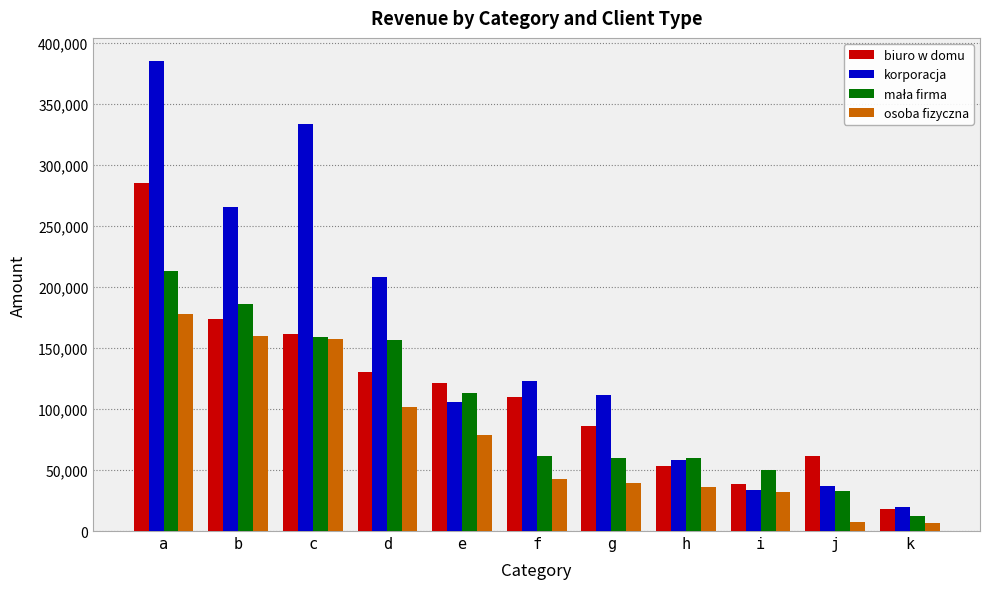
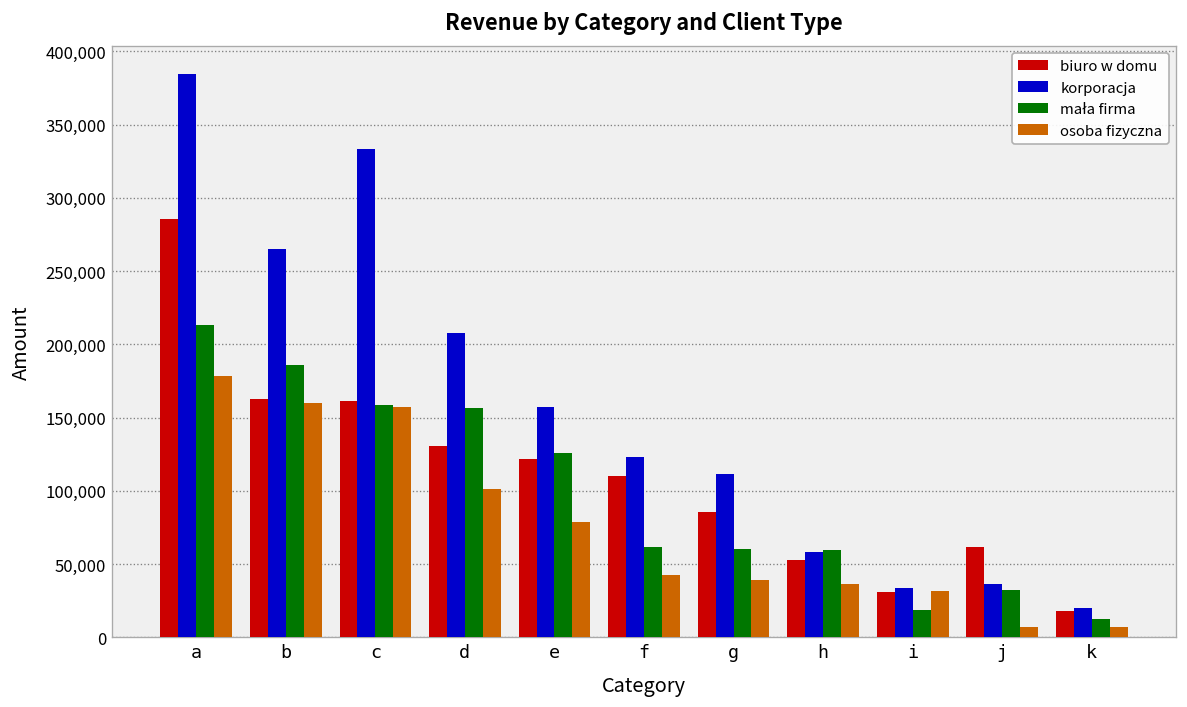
  {
    "biuro w domu": {
      "a": "285,000",
-     "b": "174,000",
+     "b": "163,000",
      "c": "161,000",
      "d": "131,000",
      "e": "121,000",
      "f": "110,000",
      "g": "86,000",
      "h": "53,000",
-     "i": "38,000",
+     "i": "31,000",
      "j": "62,000",
      "k": "18,000"
    },
    "korporacja": {
      "a": "385,000",
      "b": "265,000",
      "c": "334,000",
      "d": "208,000",
-     "e": "106,000",
+     "e": "157,000",
      "f": "123,000",
      "g": "112,000",
      "h": "58,000",
      "i": "34,000",
      "j": "37,000",
      "k": "20,000"
    },
    "mała firma": {
      "a": "213,000",
      "b": "186,000",
      "c": "159,000",
      "d": "157,000",
-     "e": "113,000",
+     "e": "126,000",
      "f": "62,000",
      "g": "60,000",
      "h": "60,000",
-     "i": "50,000",
+     "i": "19,000",
      "j": "32,000",
      "k": "12,000"
    },
    "osoba fizyczna": {
      "a": "178,000",
      "b": "160,000",
      "c": "158,000",
      "d": "102,000",
      "e": "79,000",
      "f": "43,000",
      "g": "39,000",
      "h": "36,000",
      "i": "32,000",
      "j": "7,000",
      "k": "7,000"
    }
  }
